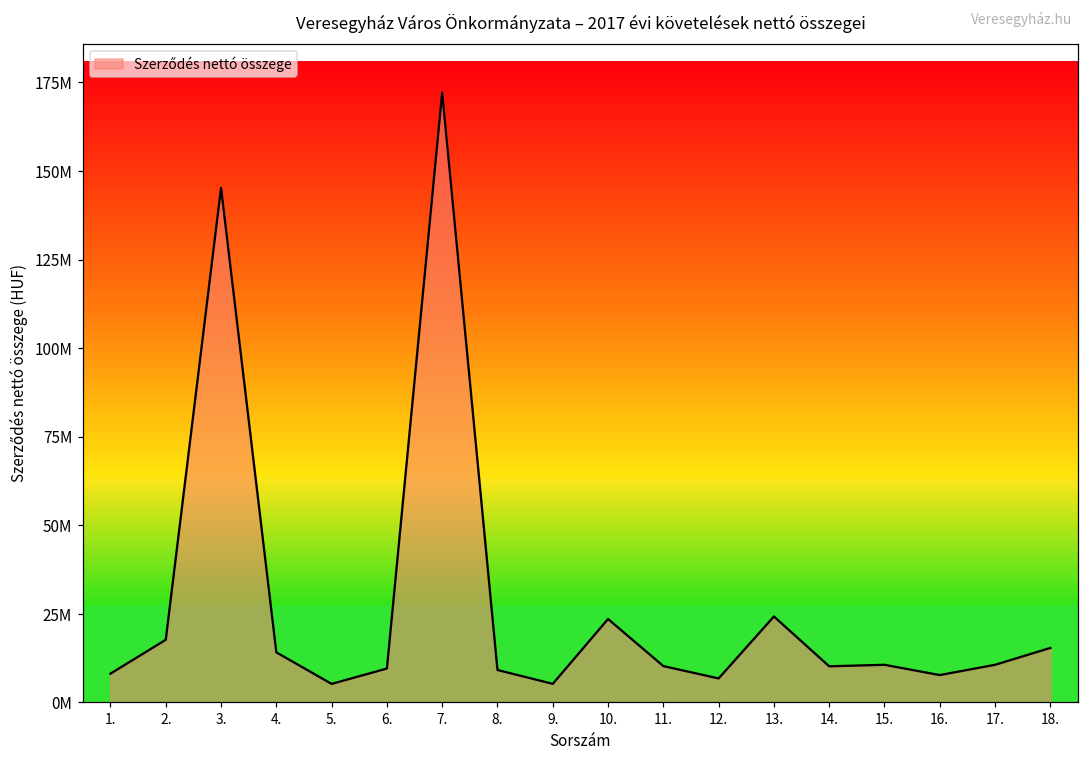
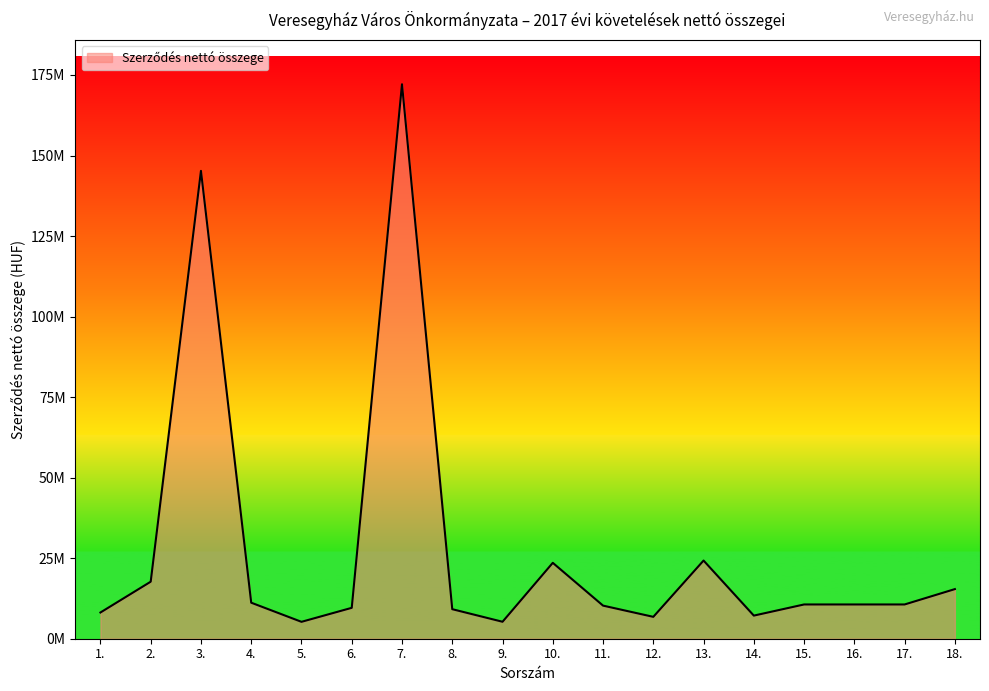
  {
    "1.": 8000000,
    "2.": 18000000,
    "3.": 145000000,
-   "4.": 14000000,
+   "4.": 11000000,
    "5.": 5000000,
    "6.": 10000000,
    "7.": 172000000,
    "8.": 9000000,
    "9.": 5000000,
    "10.": 24000000,
    "11.": 10000000,
    "12.": 7000000,
    "13.": 24000000,
-   "14.": 10000000,
+   "14.": 7000000,
    "15.": 11000000,
-   "16.": 8000000,
+   "16.": 11000000,
    "17.": 11000000,
    "18.": 15000000
  }
